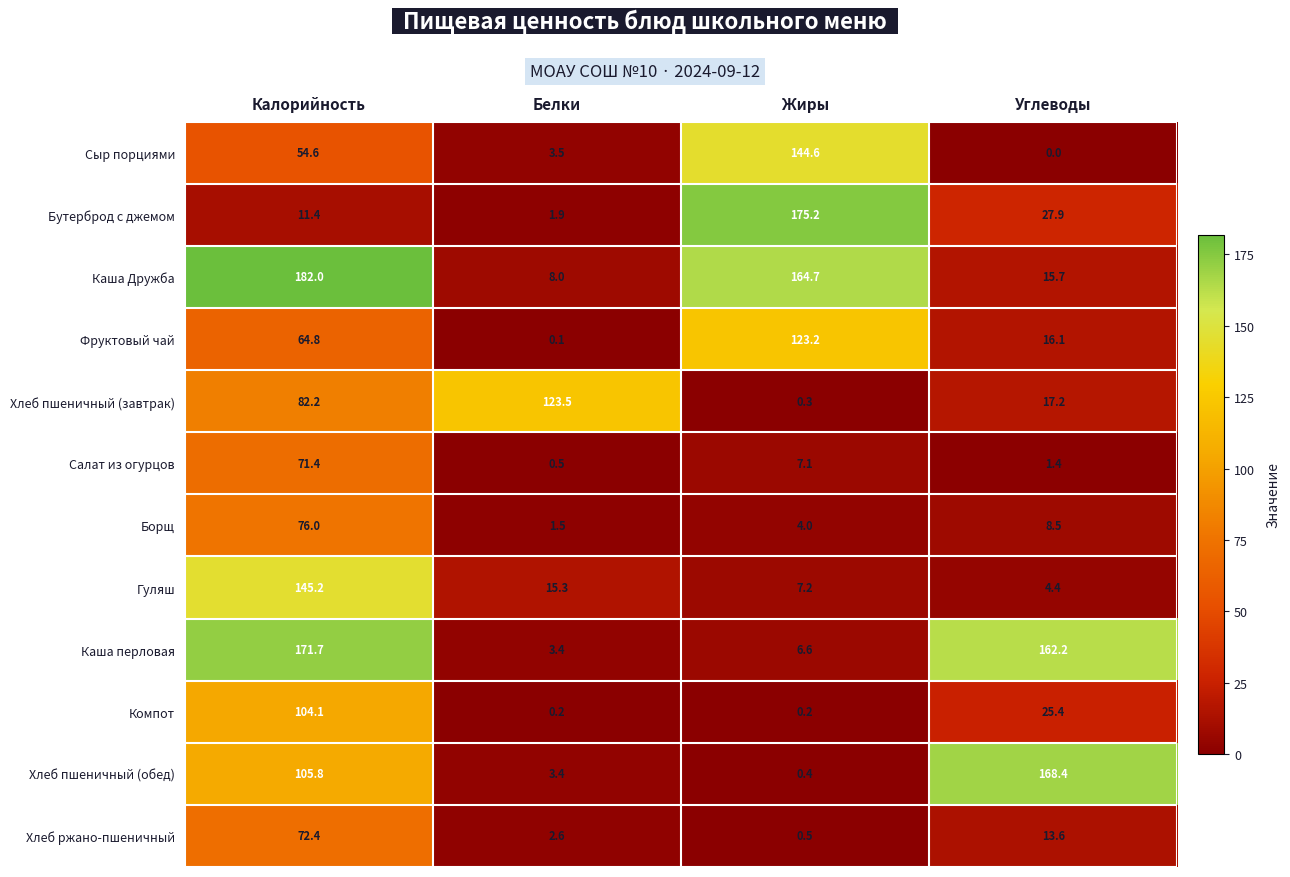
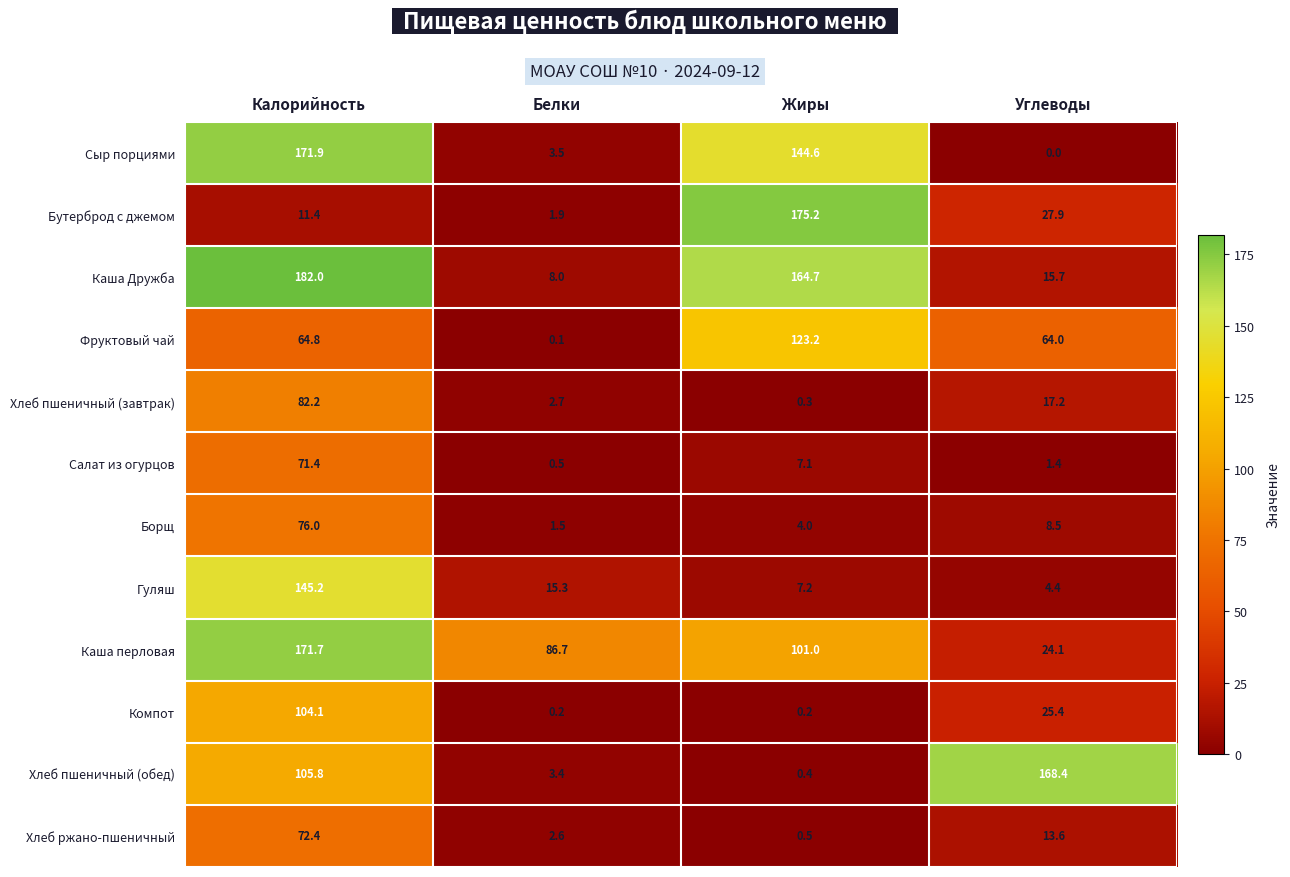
  {
    "Сыр порциями": {
-     "Калорийность": 54.6,
+     "Калорийность": 171.9,
      "Белки": 3.5,
      "Жиры": 144.6,
      "Углеводы": 0.0
    },
    "Бутерброд с джемом": {
      "Калорийность": 11.4,
      "Белки": 1.9,
      "Жиры": 175.2,
      "Углеводы": 27.9
    },
    "Каша Дружба": {
      "Калорийность": 182.0,
      "Белки": 8.0,
      "Жиры": 164.7,
      "Углеводы": 15.7
    },
    "Фруктовый чай": {
      "Калорийность": 64.8,
      "Белки": 0.1,
      "Жиры": 123.2,
-     "Углеводы": 16.1
+     "Углеводы": 64.0
    },
    "Хлеб пшеничный (завтрак)": {
      "Калорийность": 82.2,
-     "Белки": 123.5,
+     "Белки": 2.7,
      "Жиры": 0.3,
      "Углеводы": 17.2
    },
    "Салат из огурцов": {
      "Калорийность": 71.4,
      "Белки": 0.5,
      "Жиры": 7.1,
      "Углеводы": 1.4
    },
    "Борщ": {
      "Калорийность": 76.0,
      "Белки": 1.5,
      "Жиры": 4.0,
      "Углеводы": 8.5
    },
    "Гуляш": {
      "Калорийность": 145.2,
      "Белки": 15.3,
      "Жиры": 7.2,
      "Углеводы": 4.4
    },
    "Каша перловая": {
      "Калорийность": 171.7,
-     "Белки": 3.4,
-     "Жиры": 6.6,
-     "Углеводы": 162.2
+     "Белки": 86.7,
+     "Жиры": 101.0,
+     "Углеводы": 24.1
    },
    "Компот": {
      "Калорийность": 104.1,
      "Белки": 0.2,
      "Жиры": 0.2,
      "Углеводы": 25.4
    },
    "Хлеб пшеничный (обед)": {
      "Калорийность": 105.8,
      "Белки": 3.4,
      "Жиры": 0.4,
      "Углеводы": 168.4
    },
    "Хлеб ржано-пшеничный": {
      "Калорийность": 72.4,
      "Белки": 2.6,
      "Жиры": 0.5,
      "Углеводы": 13.6
    }
  }
